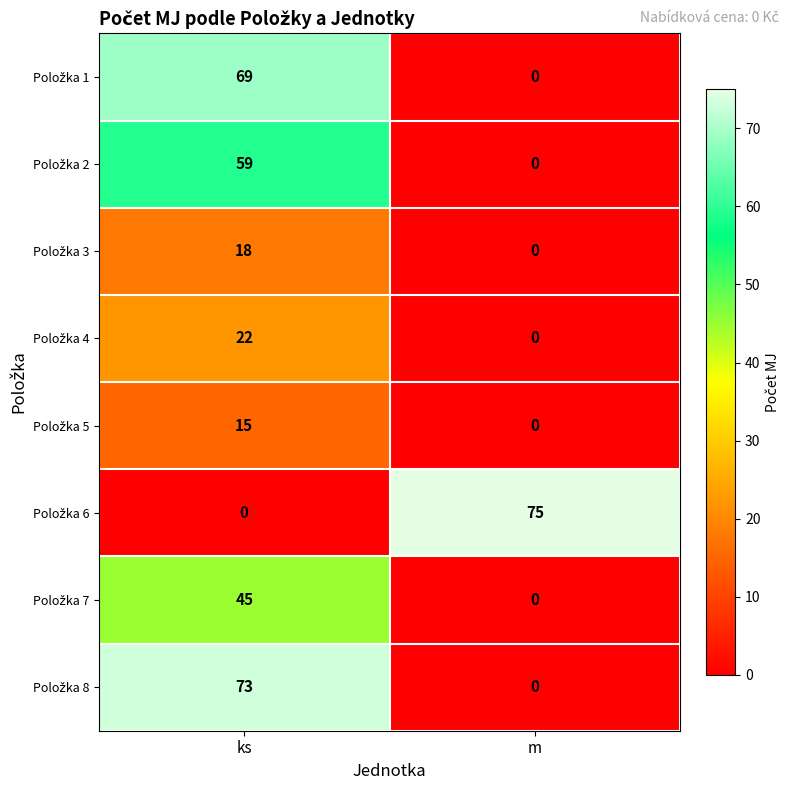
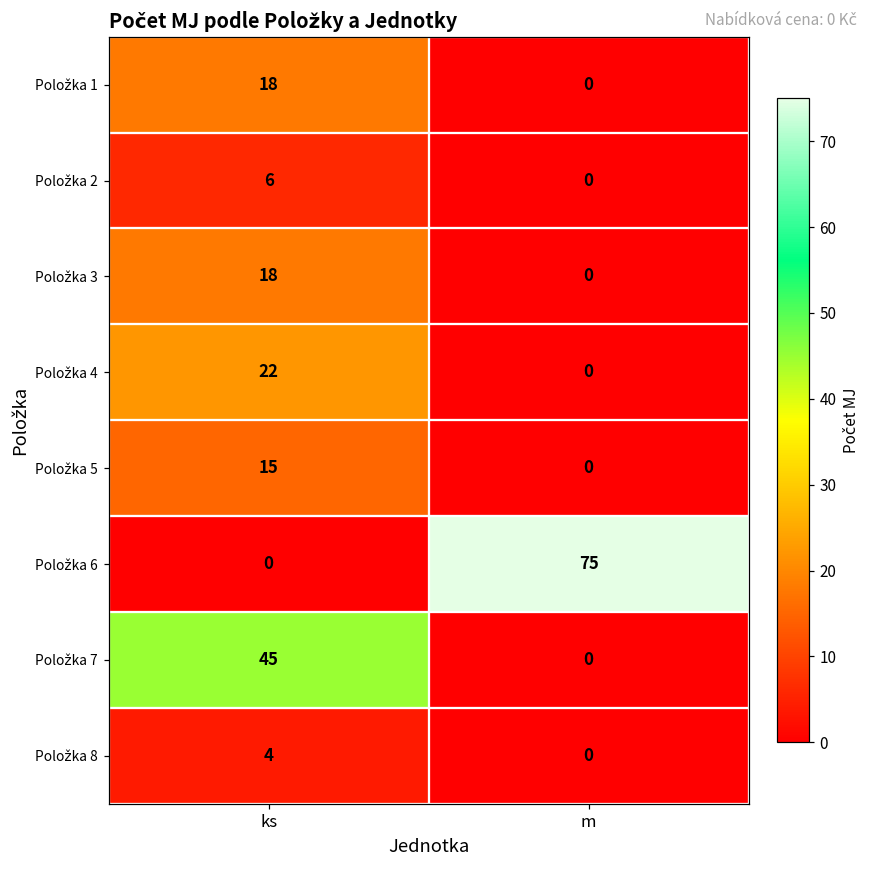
  {
    "Položka 1": {
-     "ks": 69,
+     "ks": 18,
      "m": 0
    },
    "Položka 2": {
-     "ks": 59,
+     "ks": 6,
      "m": 0
    },
    "Položka 3": {
      "ks": 18,
      "m": 0
    },
    "Položka 4": {
      "ks": 22,
      "m": 0
    },
    "Položka 5": {
      "ks": 15,
      "m": 0
    },
    "Položka 6": {
      "ks": 0,
      "m": 75
    },
    "Položka 7": {
      "ks": 45,
      "m": 0
    },
    "Položka 8": {
-     "ks": 73,
+     "ks": 4,
      "m": 0
    }
  }
